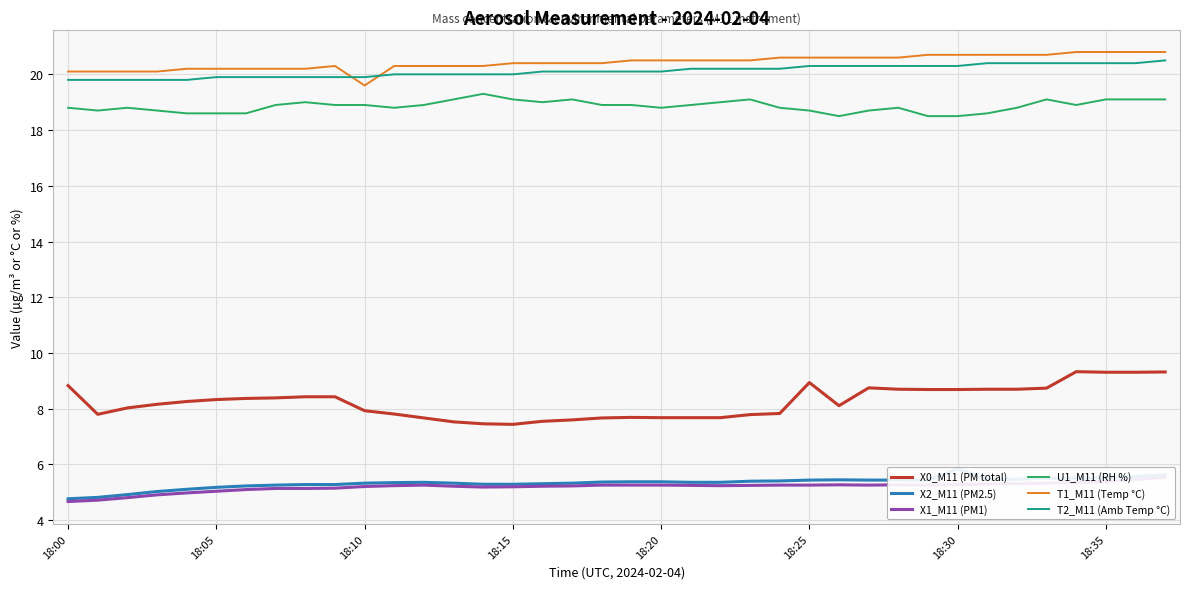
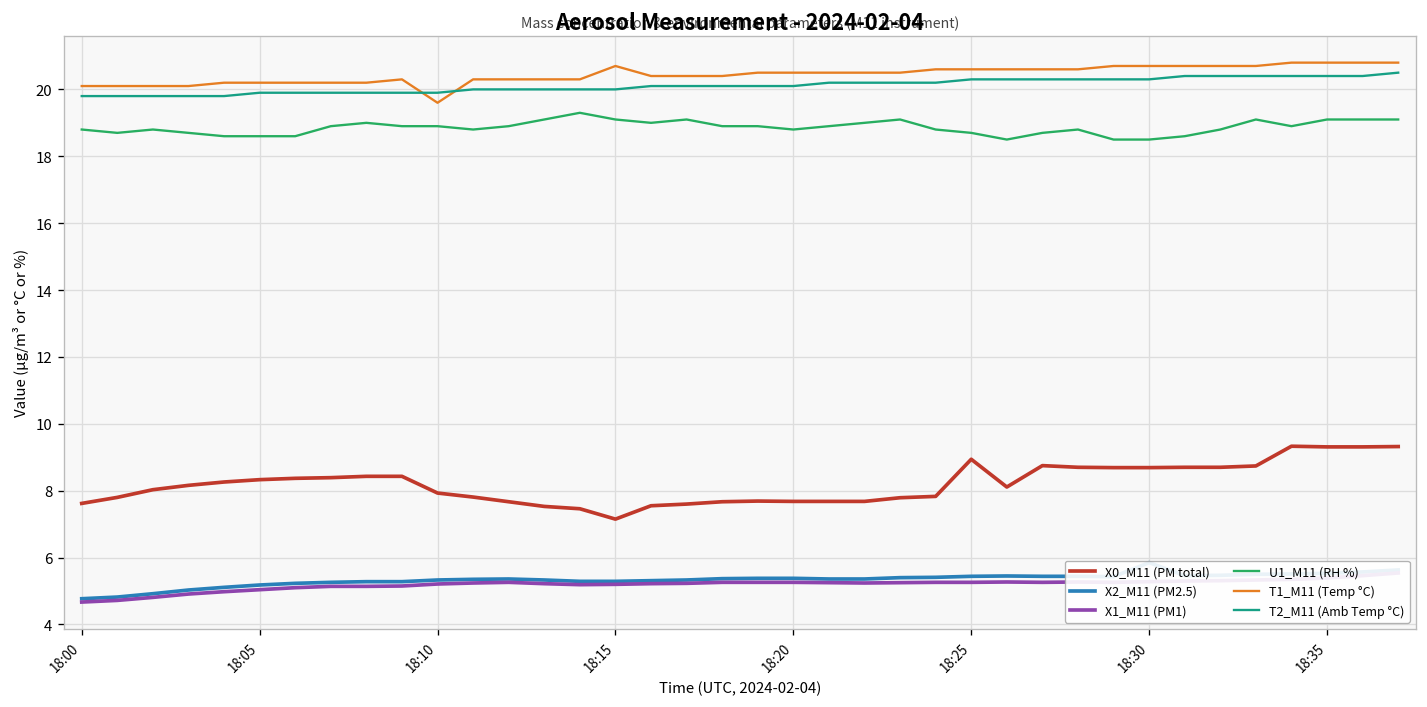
  {
    "X0_M11 (PM total)": {
-     "18:00": 8.8,
+     "18:00": 7.6,
      "18:05": 8.3,
      "18:10": 7.9,
-     "18:15": 7.4,
+     "18:15": 7.2,
      "18:20": 7.7,
      "18:25": 8.9,
      "18:30": 8.7,
      "18:35": 9.3
    },
    "X2_M11 (PM2.5)": {
      "18:00": 4.8,
      "18:05": 5.2,
      "18:10": 5.3,
      "18:20": 5.4,
      "18:25": 5.4
    },
    "X1_M11 (PM1)": {
      "18:00": 4.7,
      "18:05": 5.0,
      "18:10": 5.2,
      "18:20": 5.3,
      "18:25": 5.3
    },
    "T1_M11 (Temp °C)": {
      "18:00": 20.1,
      "18:05": 20.2,
      "18:10": 19.6,
-     "18:15": 20.4,
+     "18:15": 20.7,
      "18:20": 20.5,
      "18:25": 20.6,
      "18:30": 20.7,
      "18:35": 20.8
    }
  }
